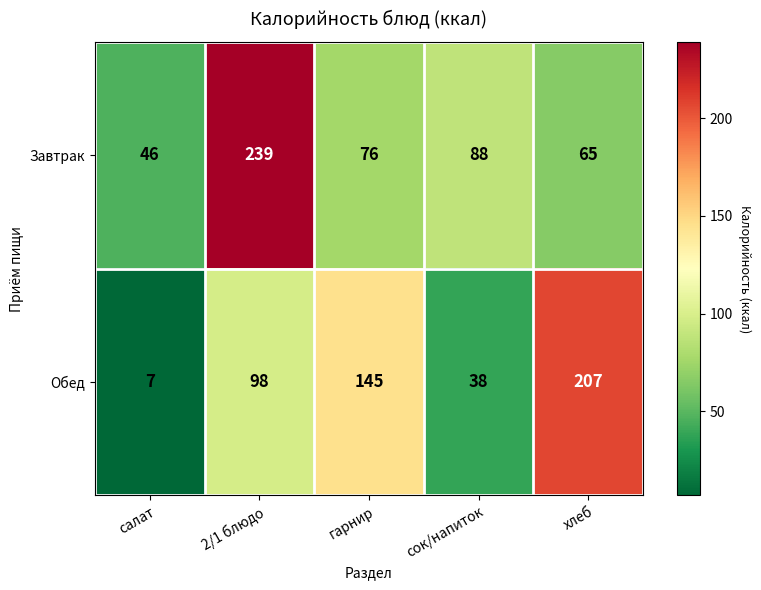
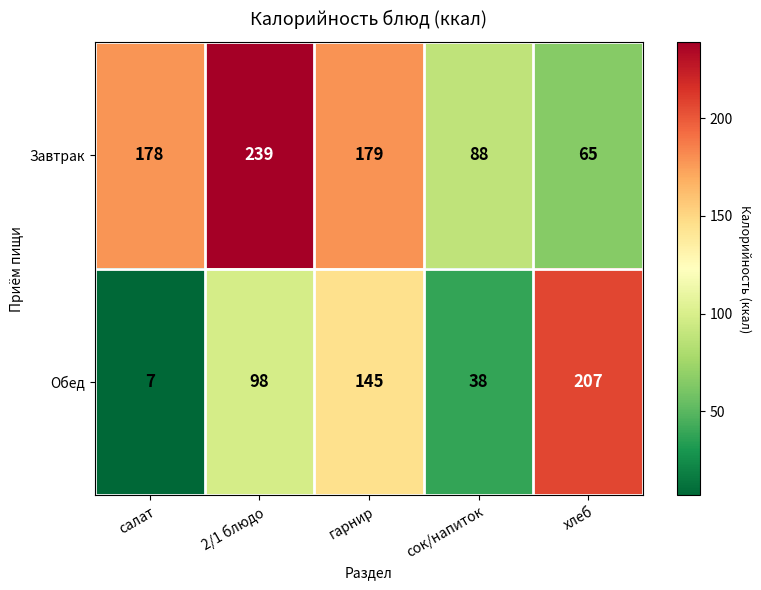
  {
    "Завтрак": {
-     "салат": 46,
+     "салат": 178,
      "2/1 блюдо": 239,
-     "гарнир": 76,
+     "гарнир": 179,
      "сок/напиток": 88,
      "хлеб": 65
    },
    "Обед": {
      "салат": 7,
      "2/1 блюдо": 98,
      "гарнир": 145,
      "сок/напиток": 38,
      "хлеб": 207
    }
  }
